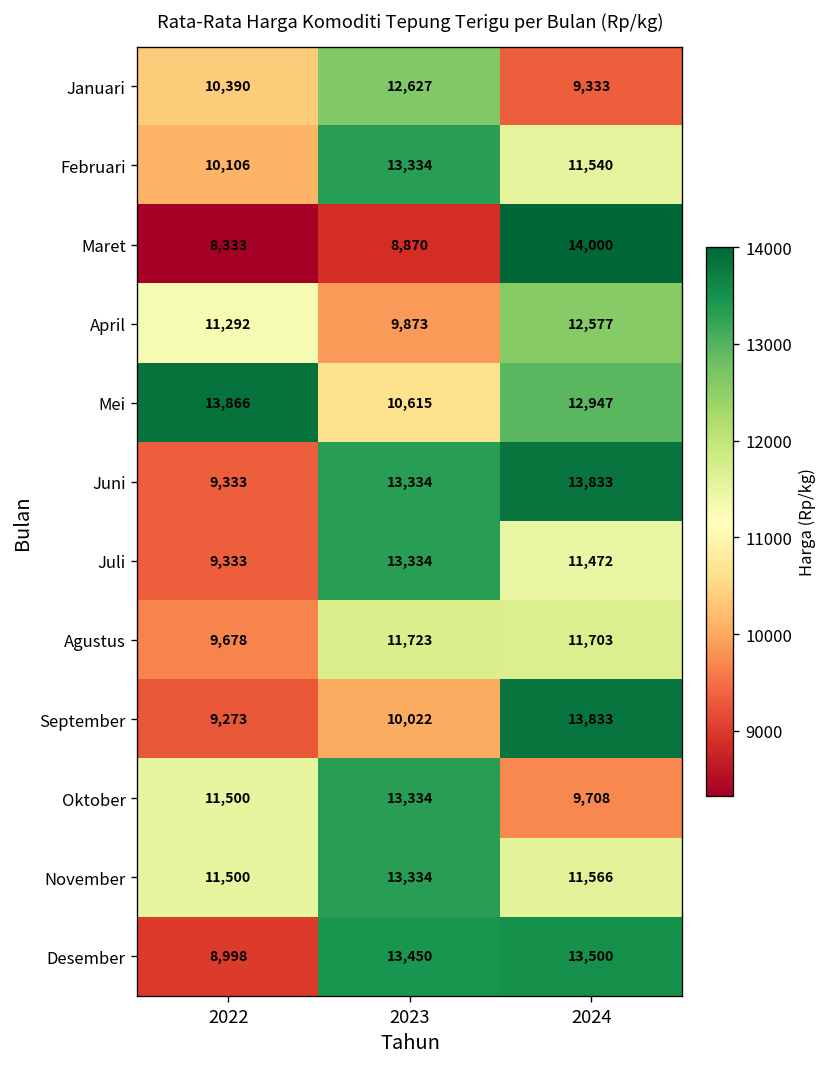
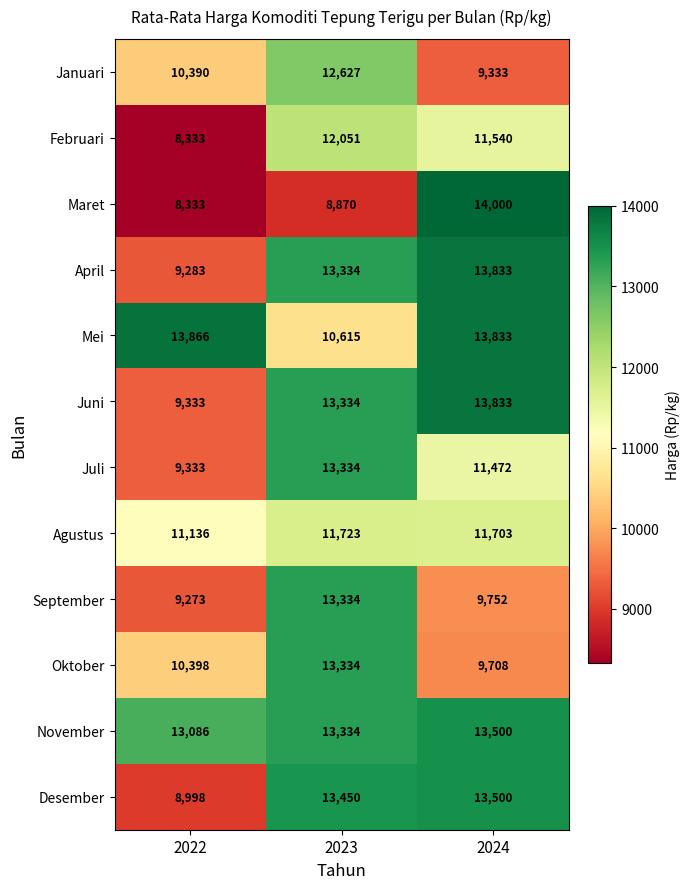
  {
    "Januari": {
      "2022": "10,390",
      "2023": "12,627",
      "2024": "9,333"
    },
    "Februari": {
-     "2022": "10,106",
-     "2023": "13,334",
+     "2022": "8,333",
+     "2023": "12,051",
      "2024": "11,540"
    },
    "Maret": {
      "2022": "8,333",
      "2023": "8,870",
      "2024": "14,000"
    },
    "April": {
-     "2022": "11,292",
-     "2023": "9,873",
-     "2024": "12,577"
+     "2022": "9,283",
+     "2023": "13,334",
+     "2024": "13,833"
    },
    "Mei": {
      "2022": "13,866",
      "2023": "10,615",
-     "2024": "12,947"
+     "2024": "13,833"
    },
    "Juni": {
      "2022": "9,333",
      "2023": "13,334",
      "2024": "13,833"
    },
    "Juli": {
      "2022": "9,333",
      "2023": "13,334",
      "2024": "11,472"
    },
    "Agustus": {
-     "2022": "9,678",
+     "2022": "11,136",
      "2023": "11,723",
      "2024": "11,703"
    },
    "September": {
      "2022": "9,273",
-     "2023": "10,022",
-     "2024": "13,833"
+     "2023": "13,334",
+     "2024": "9,752"
    },
    "Oktober": {
-     "2022": "11,500",
+     "2022": "10,398",
      "2023": "13,334",
      "2024": "9,708"
    },
    "November": {
-     "2022": "11,500",
+     "2022": "13,086",
      "2023": "13,334",
-     "2024": "11,566"
+     "2024": "13,500"
    },
    "Desember": {
      "2022": "8,998",
      "2023": "13,450",
      "2024": "13,500"
    }
  }
